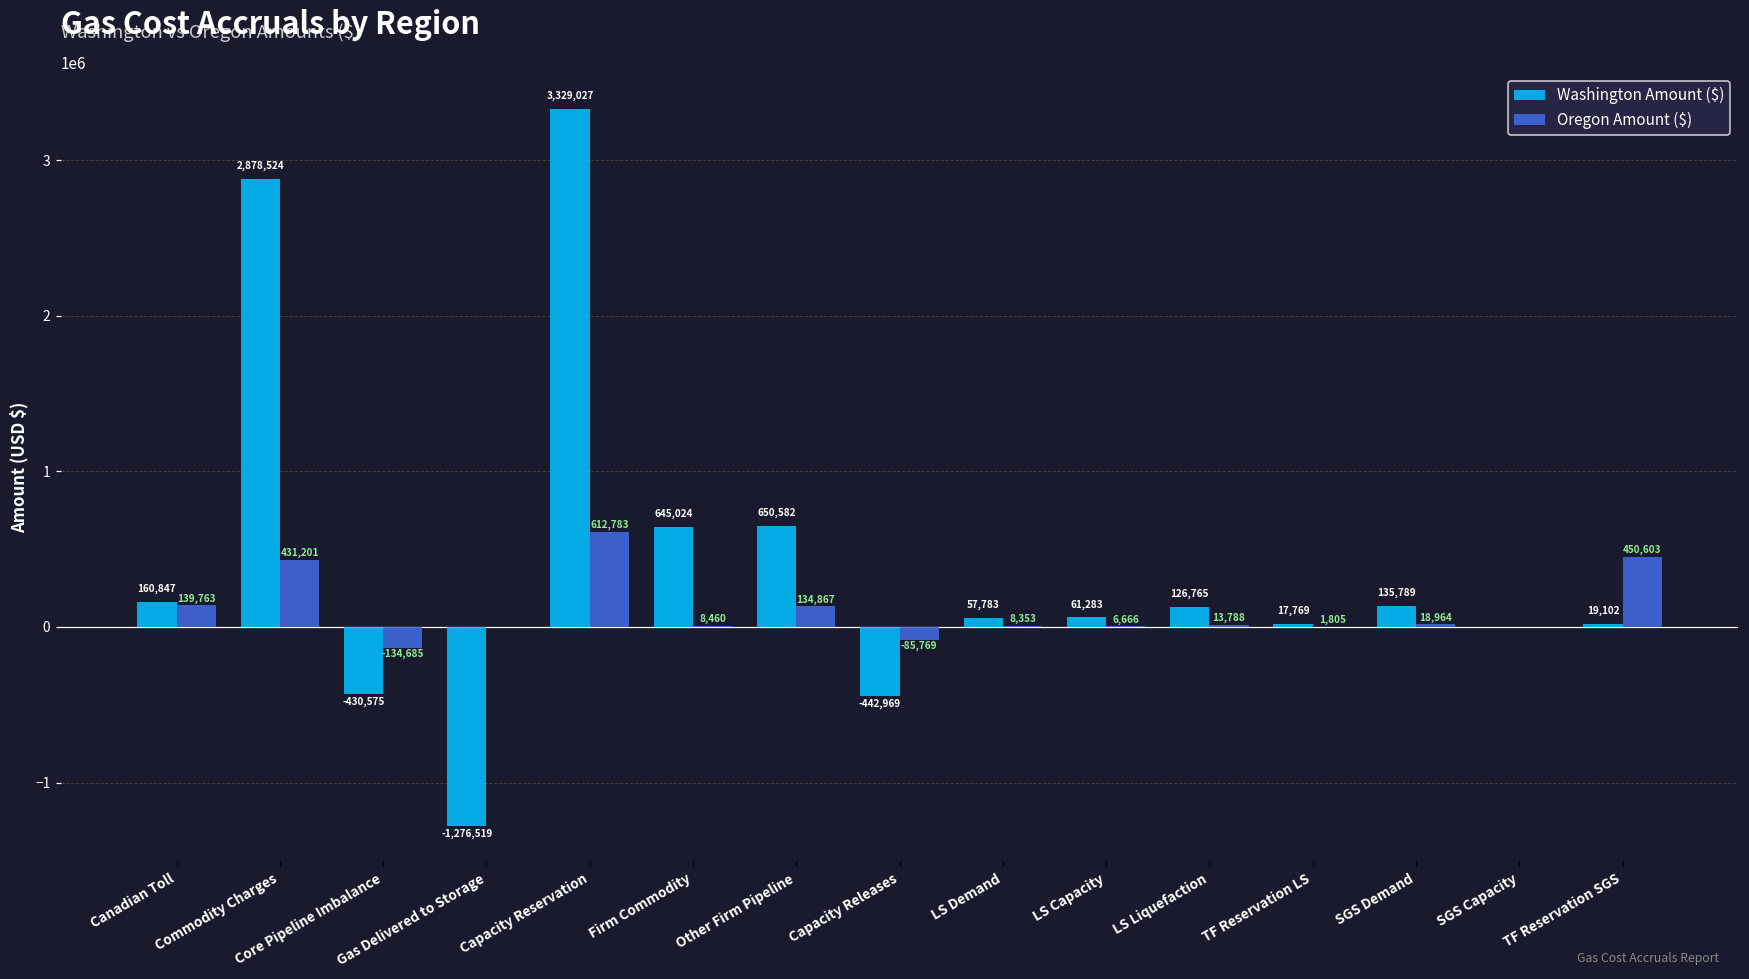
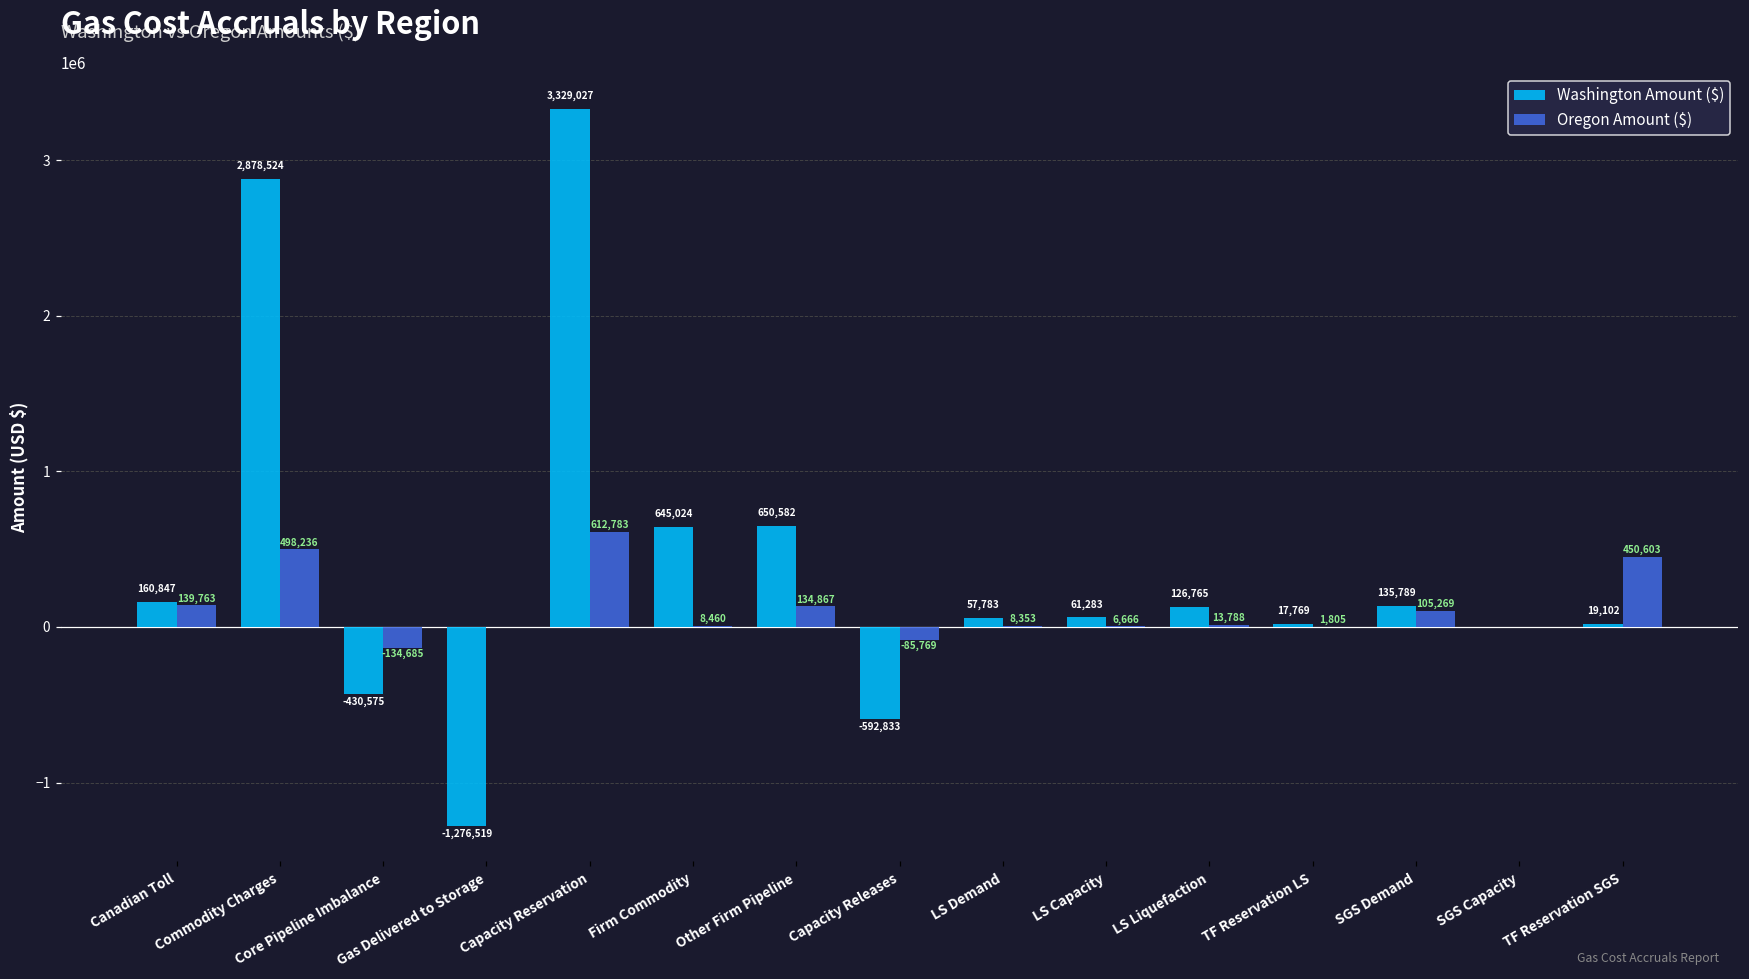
  {
    "Washington Amount ($)": {
      "Canadian Toll": "160,847",
      "Commodity Charges": "2,878,524",
      "Core Pipeline Imbalance": "-430,575",
      "Gas Delivered to Storage": "-1,276,519",
      "Capacity Reservation": "3,329,027",
      "Firm Commodity": "645,024",
      "Other Firm Pipeline": "650,582",
-     "Capacity Releases": "-442,969",
+     "Capacity Releases": "-592,833",
      "LS Demand": "57,783",
      "LS Capacity": "61,283",
      "LS Liquefaction": "126,765",
      "TF Reservation LS": "17,769",
      "SGS Demand": "135,789",
      "TF Reservation SGS": "19,102"
    },
    "Oregon Amount ($)": {
      "Canadian Toll": "139,763",
-     "Commodity Charges": "431,201",
+     "Commodity Charges": "498,236",
      "Core Pipeline Imbalance": "-134,685",
      "Capacity Reservation": "612,783",
      "Firm Commodity": "8,460",
      "Other Firm Pipeline": "134,867",
      "Capacity Releases": "-85,769",
      "LS Demand": "8,353",
      "LS Capacity": "6,666",
      "LS Liquefaction": "13,788",
      "TF Reservation LS": "1,805",
-     "SGS Demand": "18,964",
+     "SGS Demand": "105,269",
      "TF Reservation SGS": "450,603"
    }
  }
